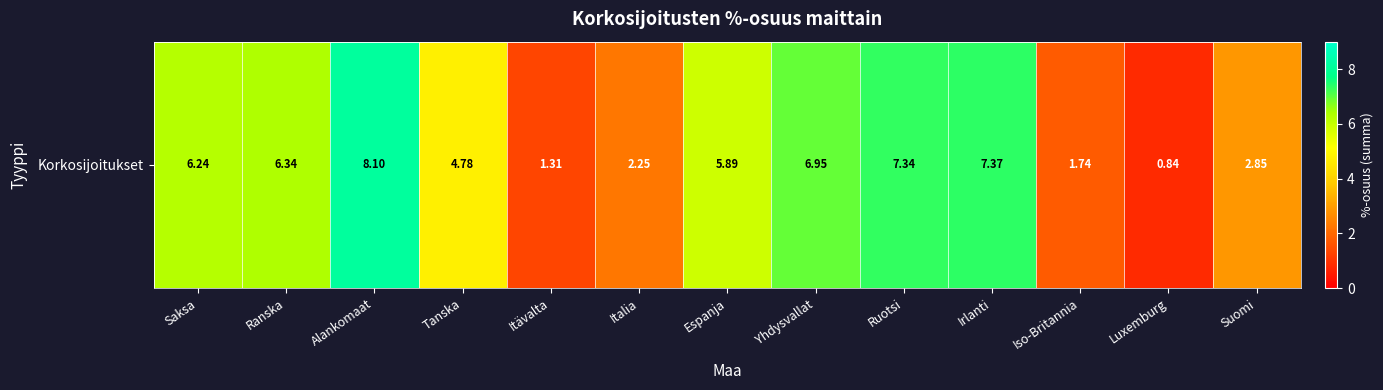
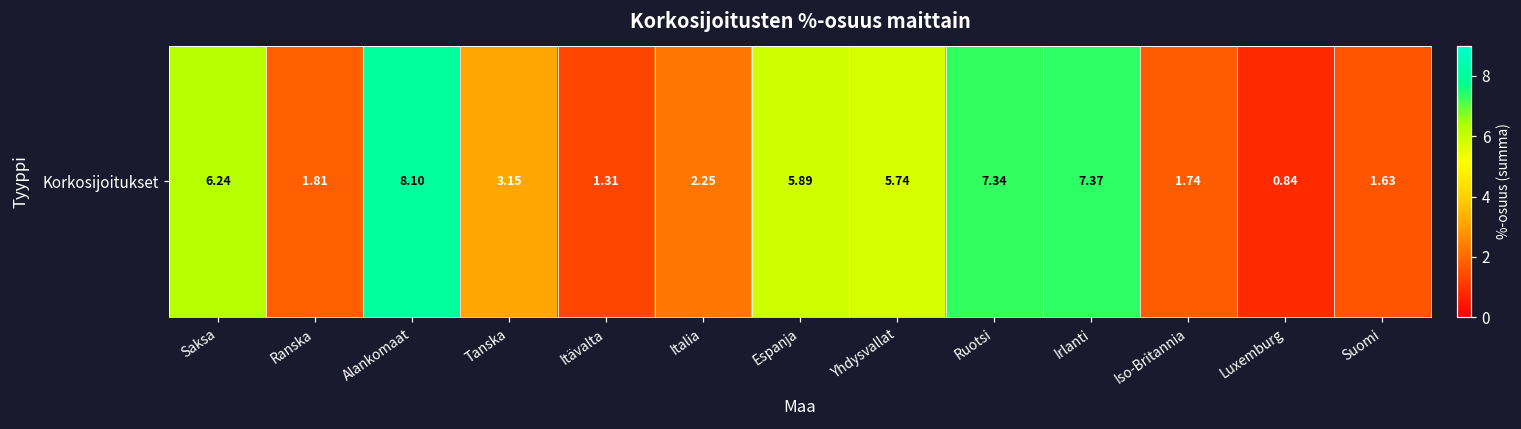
  {
    "Korkosijoitukset": {
      "Saksa": 6.24,
-     "Ranska": 6.34,
+     "Ranska": 1.81,
      "Alankomaat": 8.10,
-     "Tanska": 4.78,
+     "Tanska": 3.15,
      "Itävalta": 1.31,
      "Italia": 2.25,
      "Espanja": 5.89,
-     "Yhdysvallat": 6.95,
+     "Yhdysvallat": 5.74,
      "Ruotsi": 7.34,
      "Irlanti": 7.37,
      "Iso-Britannia": 1.74,
      "Luxemburg": 0.84,
-     "Suomi": 2.85
+     "Suomi": 1.63
    }
  }
